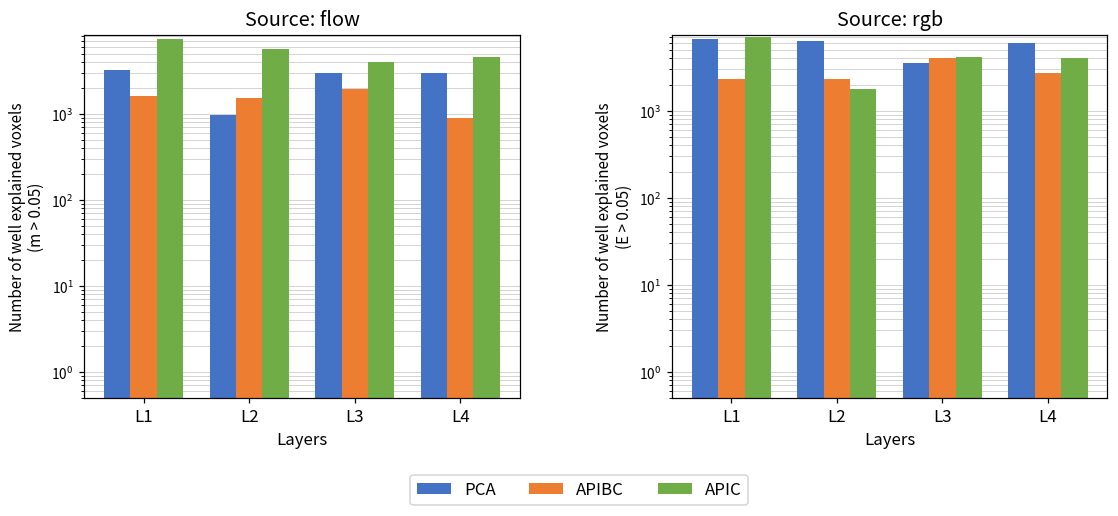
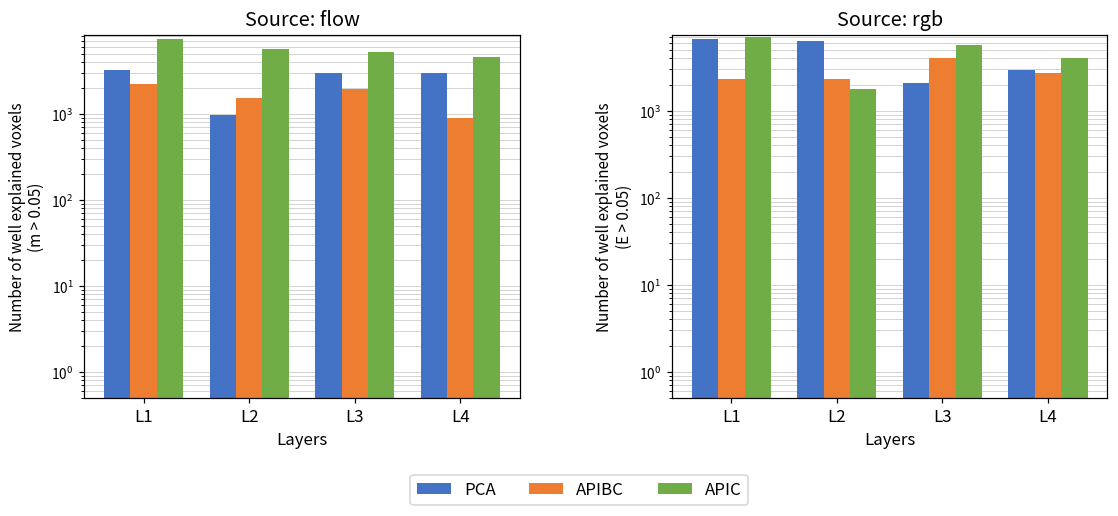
  {
    "Source: flow": {
      "PCA": {
        "L1": 3300,
        "L2": 1000,
        "L3": 3000,
        "L4": 3000
      },
      "APIBC": {
-       "L1": 1600,
+       "L1": 2200,
        "L2": 1500,
        "L3": 1900,
        "L4": 900
      },
      "APIC": {
        "L1": 7000,
        "L2": 6000,
-       "L3": 4000,
+       "L3": 5000,
        "L4": 5000
      }
    },
    "Source: rgb": {
      "PCA": {
        "L1": 7000,
        "L2": 6000,
-       "L3": 4000,
-       "L4": 6000
+       "L3": 2100,
+       "L4": 2900
      },
      "APIBC": {
        "L1": 2300,
        "L2": 2300,
        "L3": 4000,
        "L4": 2700
      },
      "APIC": {
        "L1": 7000,
        "L2": 1800,
-       "L3": 4000,
+       "L3": 6000,
        "L4": 4000
      }
    }
  }
